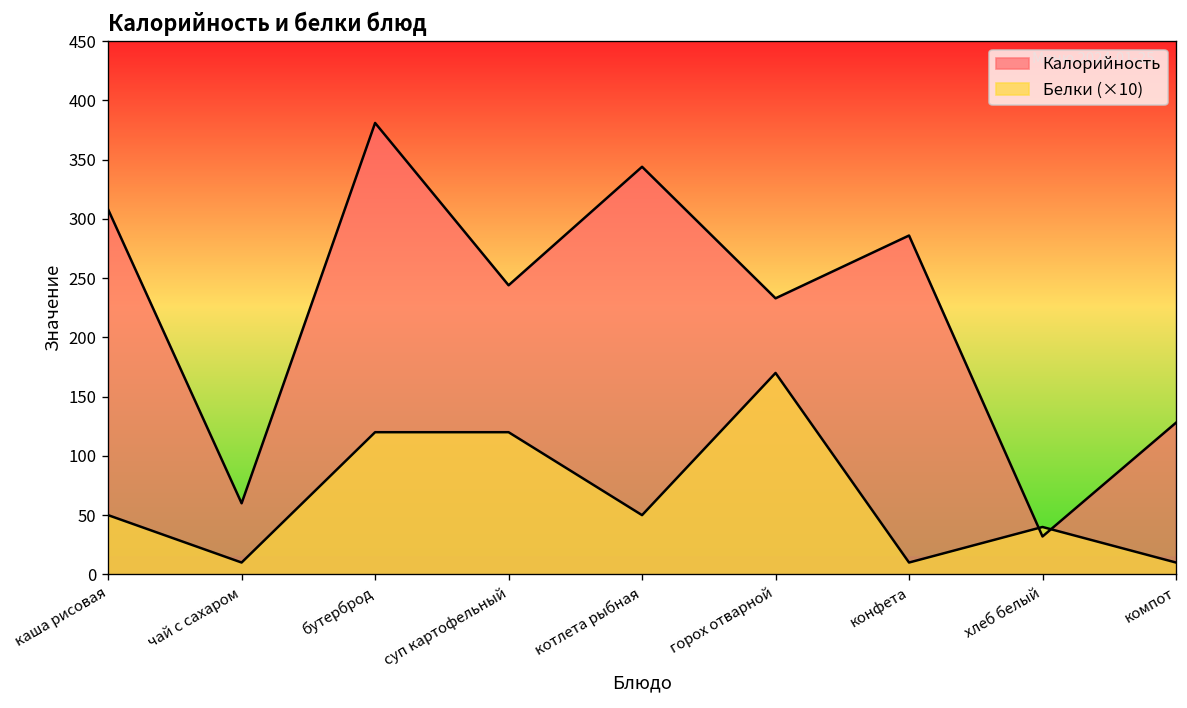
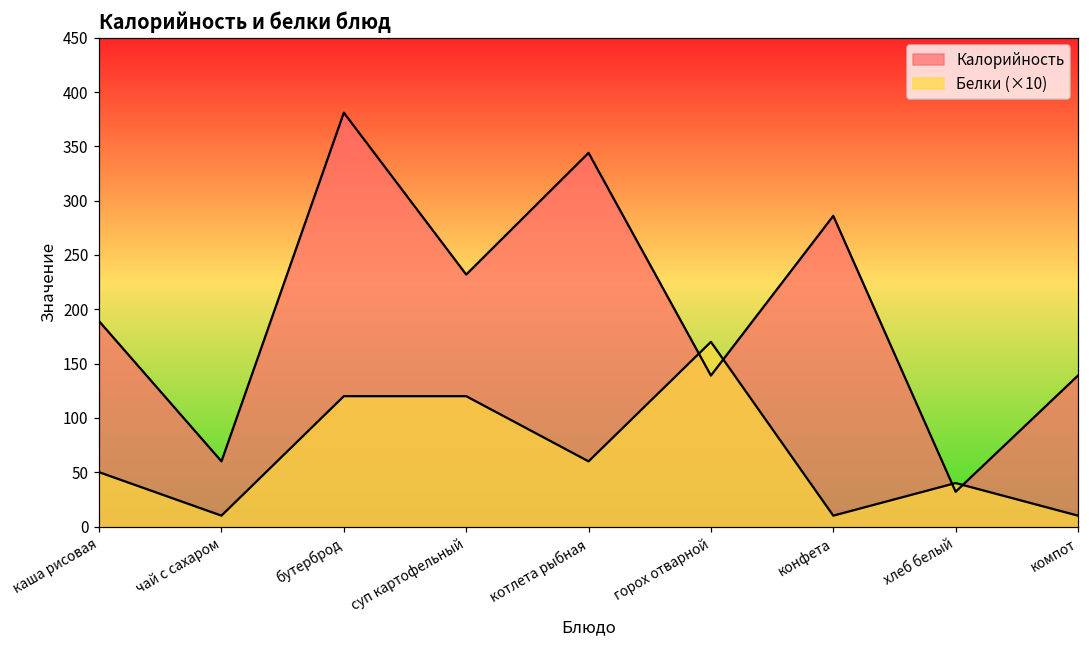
  {
    "Калорийность": {
-     "каша рисовая": 310,
+     "каша рисовая": 190,
      "чай с сахаром": 60,
      "бутерброд": 380,
-     "суп картофельный": 240,
+     "суп картофельный": 230,
      "котлета рыбная": 340,
-     "горох отварной": 230,
+     "горох отварной": 140,
      "конфета": 290,
      "хлеб белый": 30,
-     "компот": 130
+     "компот": 140
    },
    "Белки (×10)": {
      "каша рисовая": 50,
      "бутерброд": 120,
      "суп картофельный": 120,
-     "котлета рыбная": 50,
+     "котлета рыбная": 60,
      "горох отварной": 170,
      "хлеб белый": 40
    }
  }
